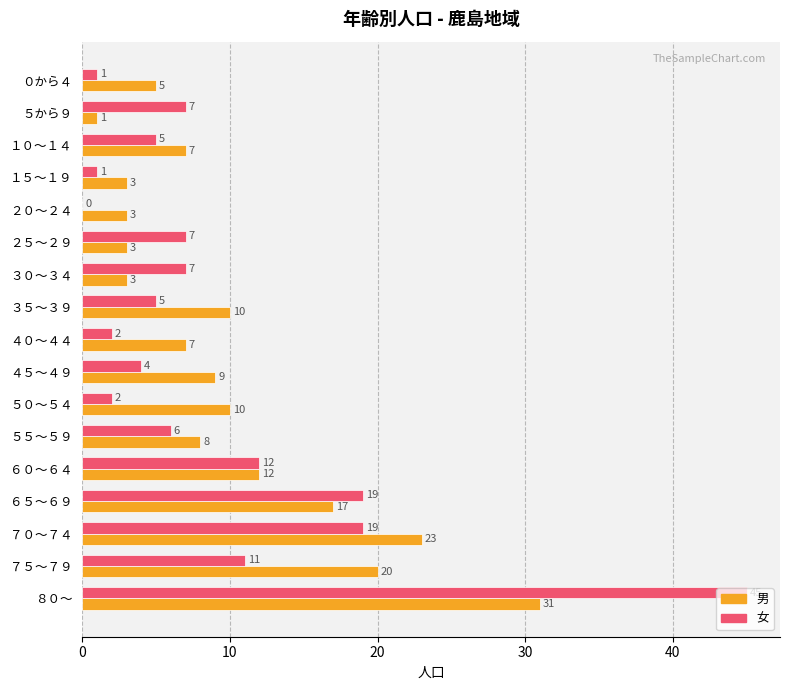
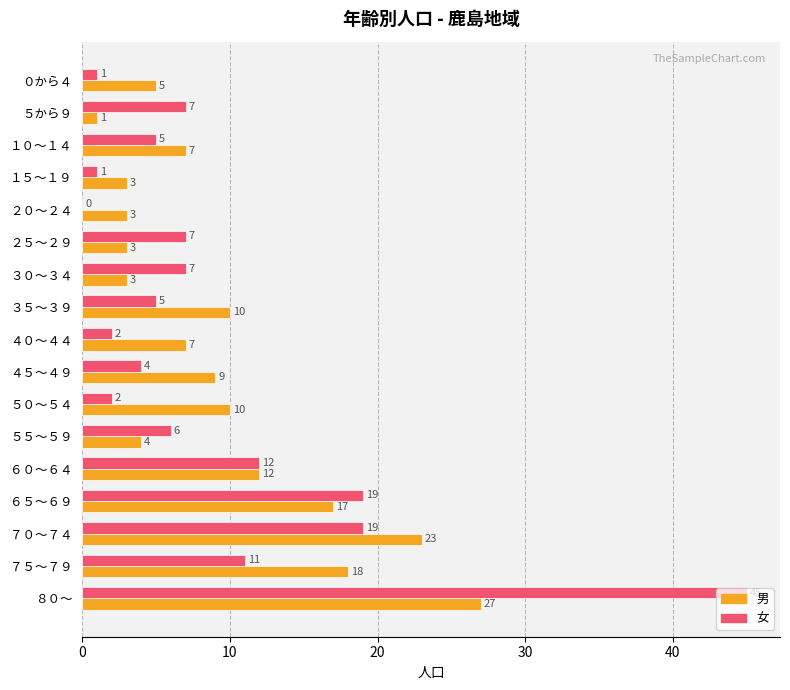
  {
    "男": {
      "０から４": 5,
      "５から９": 1,
      "１０～１４": 7,
      "１５～１９": 3,
      "２０～２４": 3,
      "２５～２９": 3,
      "３０～３４": 3,
      "３５～３９": 10,
      "４０～４４": 7,
      "４５～４９": 9,
      "５０～５４": 10,
-     "５５～５９": 8,
+     "５５～５９": 4,
      "６０～６４": 12,
      "６５～６９": 17,
      "７０～７４": 23,
-     "７５～７９": 20,
-     "８０～": 31
+     "７５～７９": 18,
+     "８０～": 27
    },
    "女": {
      "０から４": 1,
      "５から９": 7,
      "１０～１４": 5,
      "１５～１９": 1,
      "２０～２４": 0,
      "２５～２９": 7,
      "３０～３４": 7,
      "３５～３９": 5,
      "４０～４４": 2,
      "４５～４９": 4,
      "５０～５４": 2,
      "５５～５９": 6,
      "６０～６４": 12,
      "６５～６９": 19,
      "７０～７４": 19,
      "７５～７９": 11
    }
  }
